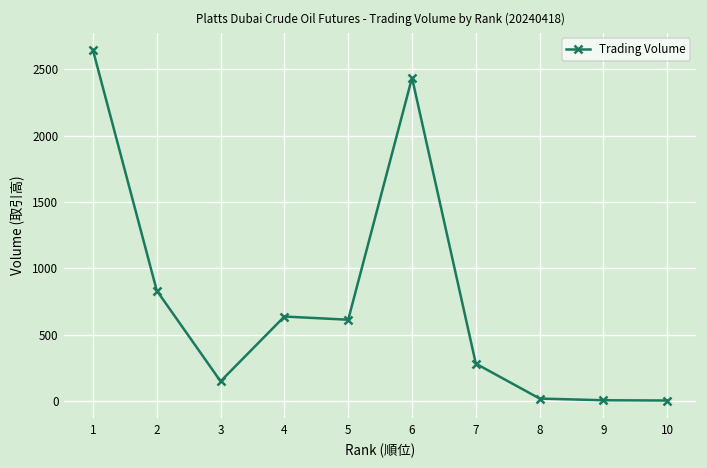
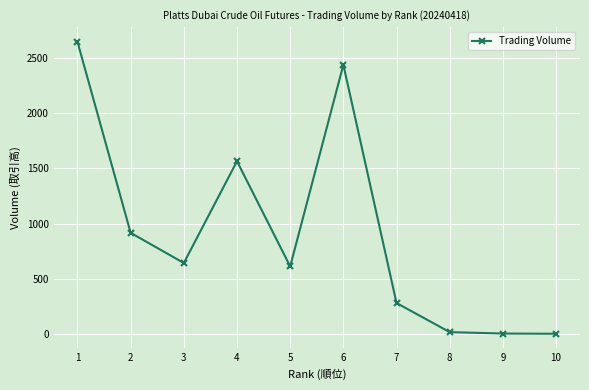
  {
    "1": 2640,
-   "2": 830,
-   "3": 150,
-   "4": 640,
+   "2": 920,
+   "3": 640,
+   "4": 1560,
    "5": 610,
    "6": 2440,
    "7": 280,
    "8": 20,
    "9": 10,
    "10": 0
  }
